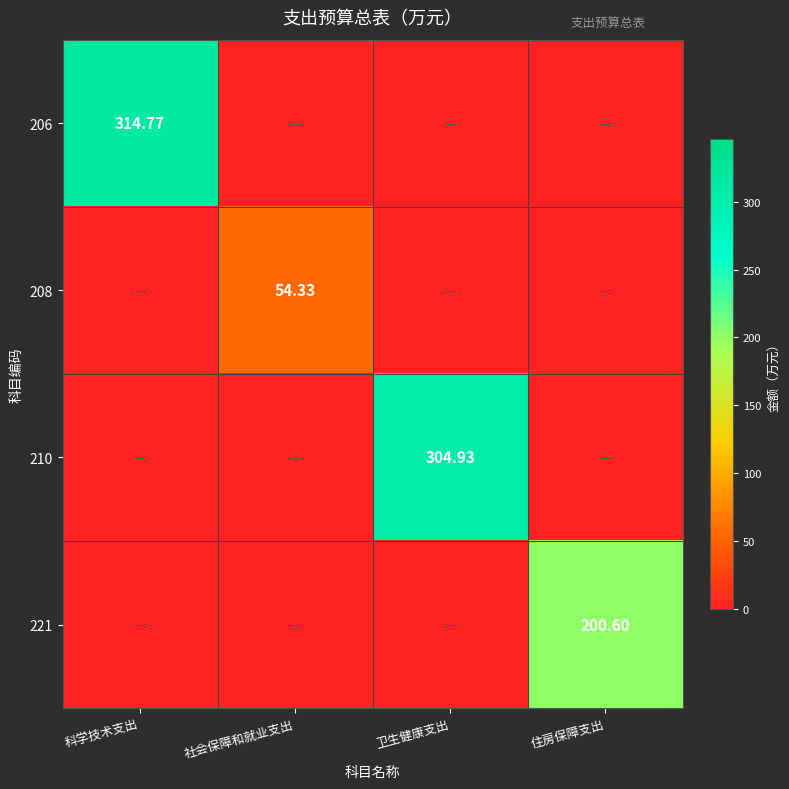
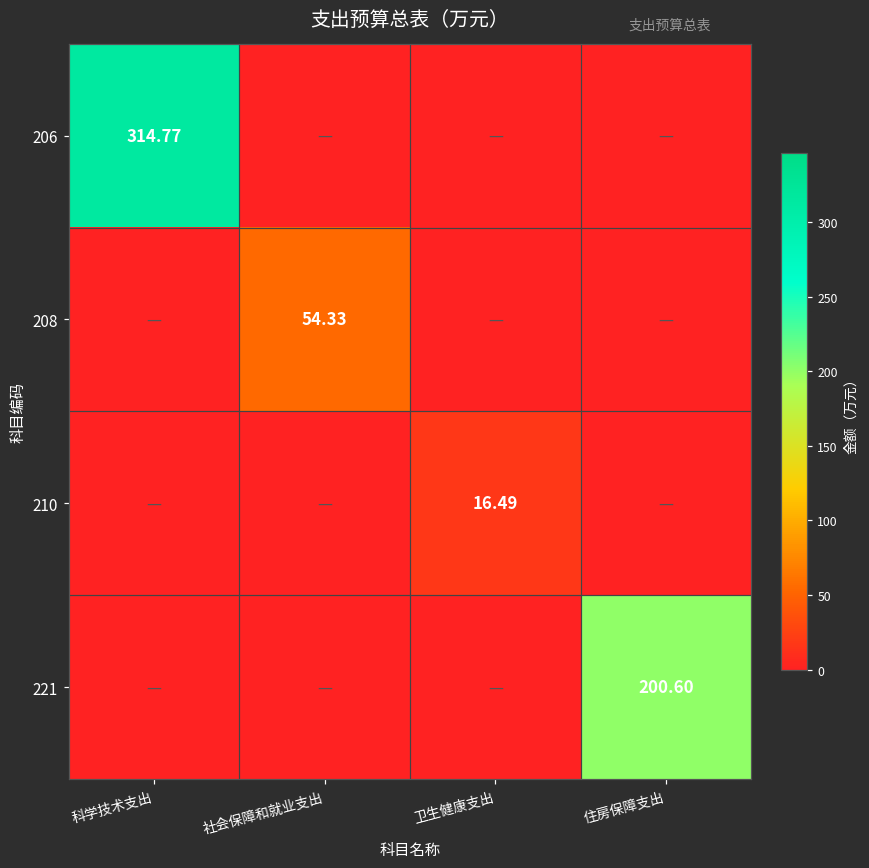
  {
    "206": {
      "科学技术支出": 314.77
    },
    "208": {
      "社会保障和就业支出": 54.33
    },
    "210": {
-     "卫生健康支出": 304.93
+     "卫生健康支出": 16.49
    },
    "221": {
      "住房保障支出": 200.60
    }
  }
